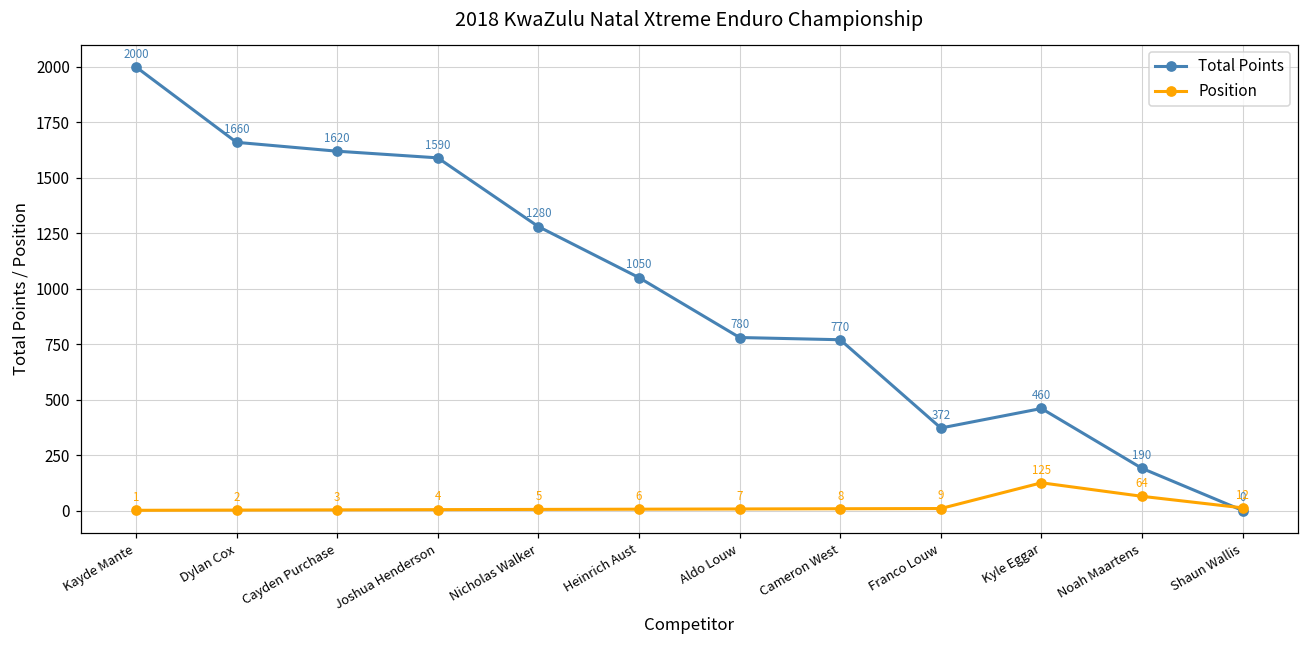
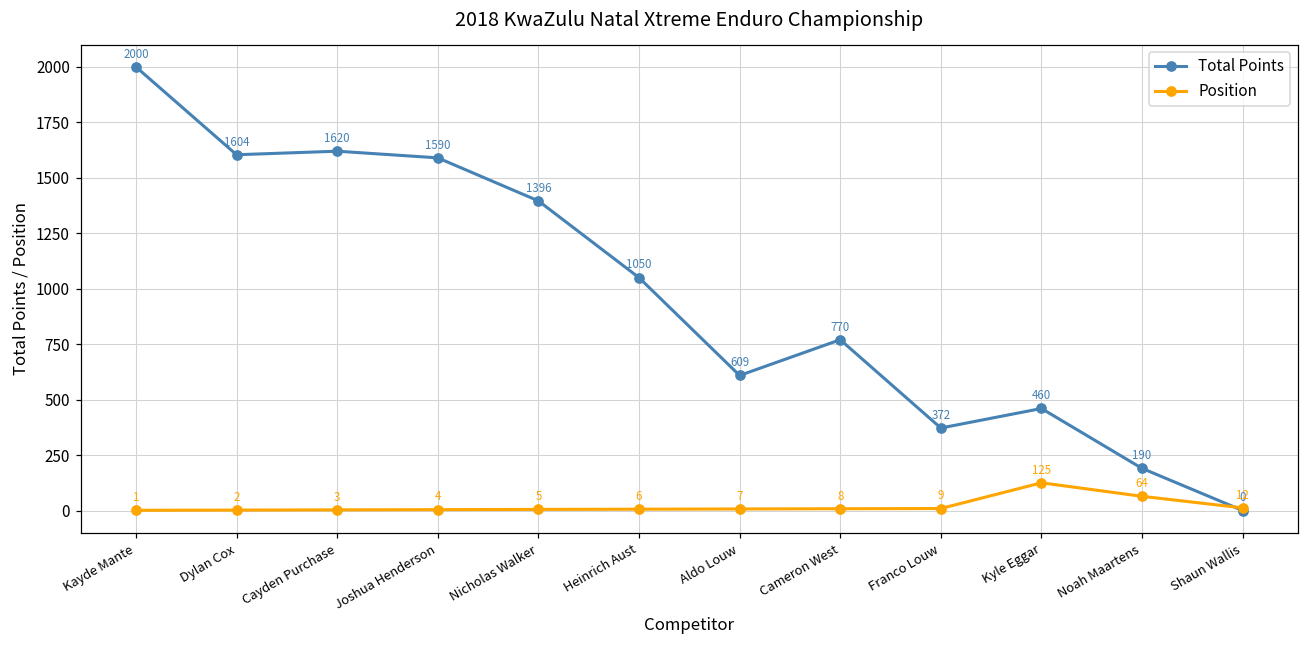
  {
    "Total Points": {
      "Kayde Mante": 2000,
-     "Dylan Cox": 1660,
+     "Dylan Cox": 1604,
      "Cayden Purchase": 1620,
      "Joshua Henderson": 1590,
-     "Nicholas Walker": 1280,
+     "Nicholas Walker": 1396,
      "Heinrich Aust": 1050,
-     "Aldo Louw": 780,
+     "Aldo Louw": 609,
      "Cameron West": 770,
      "Franco Louw": 372,
      "Kyle Eggar": 460,
      "Noah Maartens": 190
    },
    "Position": {
      "Kayde Mante": 1,
      "Dylan Cox": 2,
      "Cayden Purchase": 3,
      "Joshua Henderson": 4,
      "Nicholas Walker": 5,
      "Heinrich Aust": 6,
      "Aldo Louw": 7,
      "Cameron West": 8,
      "Franco Louw": 9,
      "Kyle Eggar": 125,
      "Noah Maartens": 64
    }
  }
